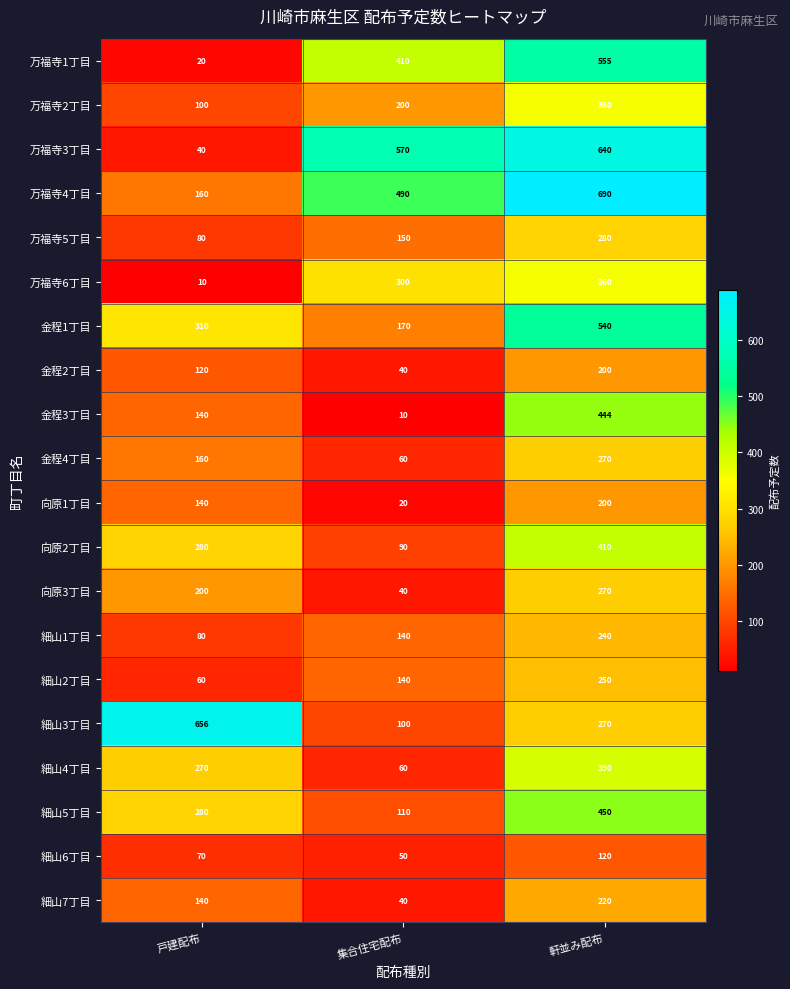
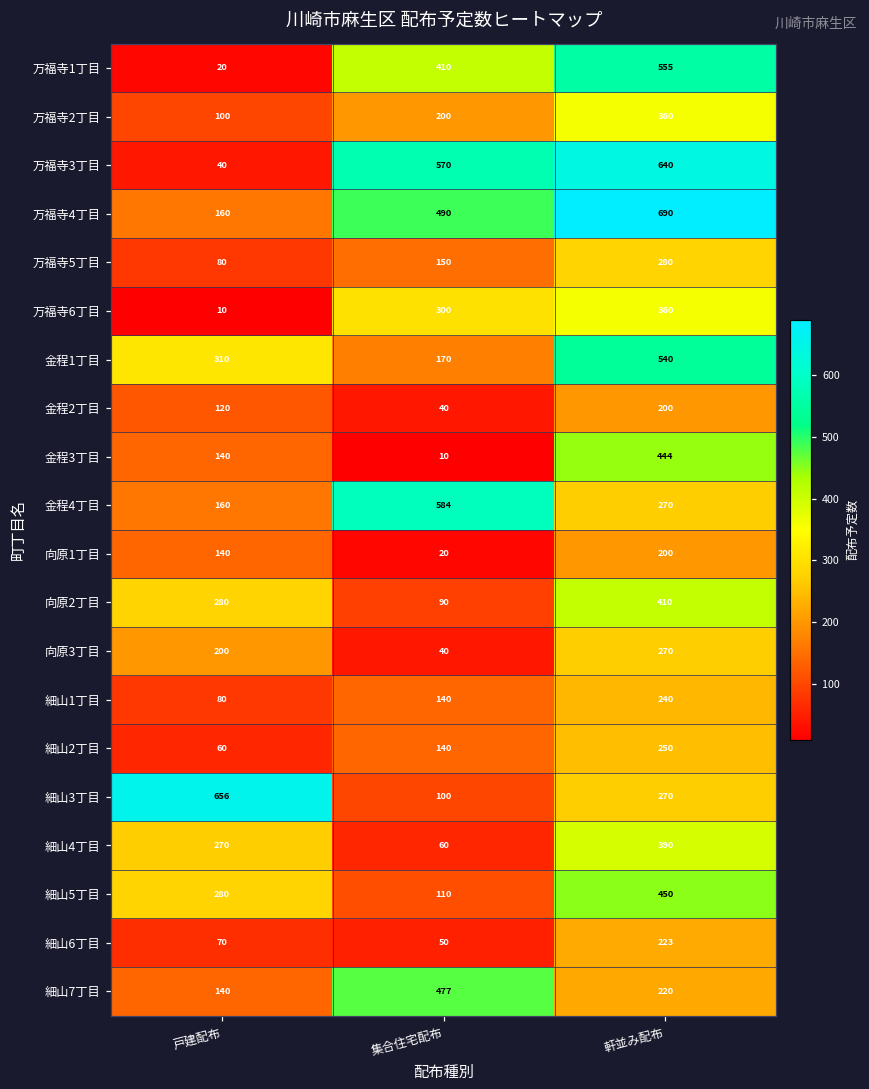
  {
    "万福寺1丁目": {
      "戸建配布": 20,
      "集合住宅配布": 410,
      "軒並み配布": 555
    },
    "万福寺2丁目": {
      "戸建配布": 100,
      "集合住宅配布": 200,
      "軒並み配布": 360
    },
    "万福寺3丁目": {
      "戸建配布": 40,
      "集合住宅配布": 570,
      "軒並み配布": 640
    },
    "万福寺4丁目": {
      "戸建配布": 160,
      "集合住宅配布": 490,
      "軒並み配布": 690
    },
    "万福寺5丁目": {
      "戸建配布": 80,
      "集合住宅配布": 150,
      "軒並み配布": 280
    },
    "万福寺6丁目": {
      "戸建配布": 10,
      "集合住宅配布": 300,
      "軒並み配布": 360
    },
    "金程1丁目": {
      "戸建配布": 310,
      "集合住宅配布": 170,
      "軒並み配布": 540
    },
    "金程2丁目": {
      "戸建配布": 120,
      "集合住宅配布": 40,
      "軒並み配布": 200
    },
    "金程3丁目": {
      "戸建配布": 140,
      "集合住宅配布": 10,
      "軒並み配布": 444
    },
    "金程4丁目": {
      "戸建配布": 160,
-     "集合住宅配布": 60,
+     "集合住宅配布": 584,
      "軒並み配布": 270
    },
    "向原1丁目": {
      "戸建配布": 140,
      "集合住宅配布": 20,
      "軒並み配布": 200
    },
    "向原2丁目": {
      "戸建配布": 280,
      "集合住宅配布": 90,
      "軒並み配布": 410
    },
    "向原3丁目": {
      "戸建配布": 200,
      "集合住宅配布": 40,
      "軒並み配布": 270
    },
    "細山1丁目": {
      "戸建配布": 80,
      "集合住宅配布": 140,
      "軒並み配布": 240
    },
    "細山2丁目": {
      "戸建配布": 60,
      "集合住宅配布": 140,
      "軒並み配布": 250
    },
    "細山3丁目": {
      "戸建配布": 656,
      "集合住宅配布": 100,
      "軒並み配布": 270
    },
    "細山4丁目": {
      "戸建配布": 270,
      "集合住宅配布": 60,
      "軒並み配布": 390
    },
    "細山5丁目": {
      "戸建配布": 280,
      "集合住宅配布": 110,
      "軒並み配布": 450
    },
    "細山6丁目": {
      "戸建配布": 70,
      "集合住宅配布": 50,
-     "軒並み配布": 120
+     "軒並み配布": 223
    },
    "細山7丁目": {
      "戸建配布": 140,
-     "集合住宅配布": 40,
+     "集合住宅配布": 477,
      "軒並み配布": 220
    }
  }
